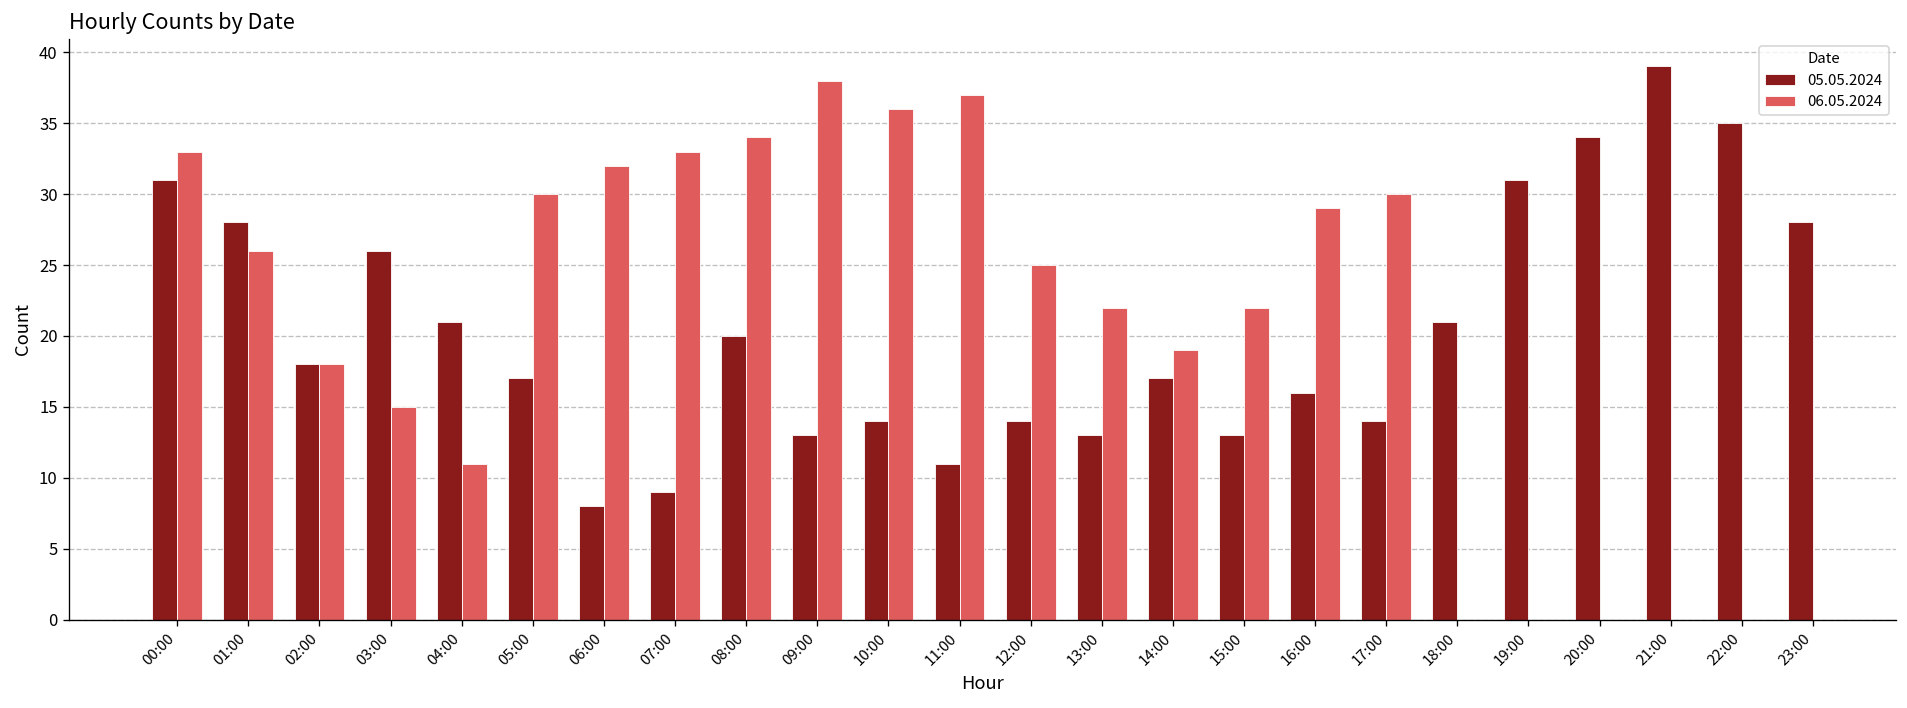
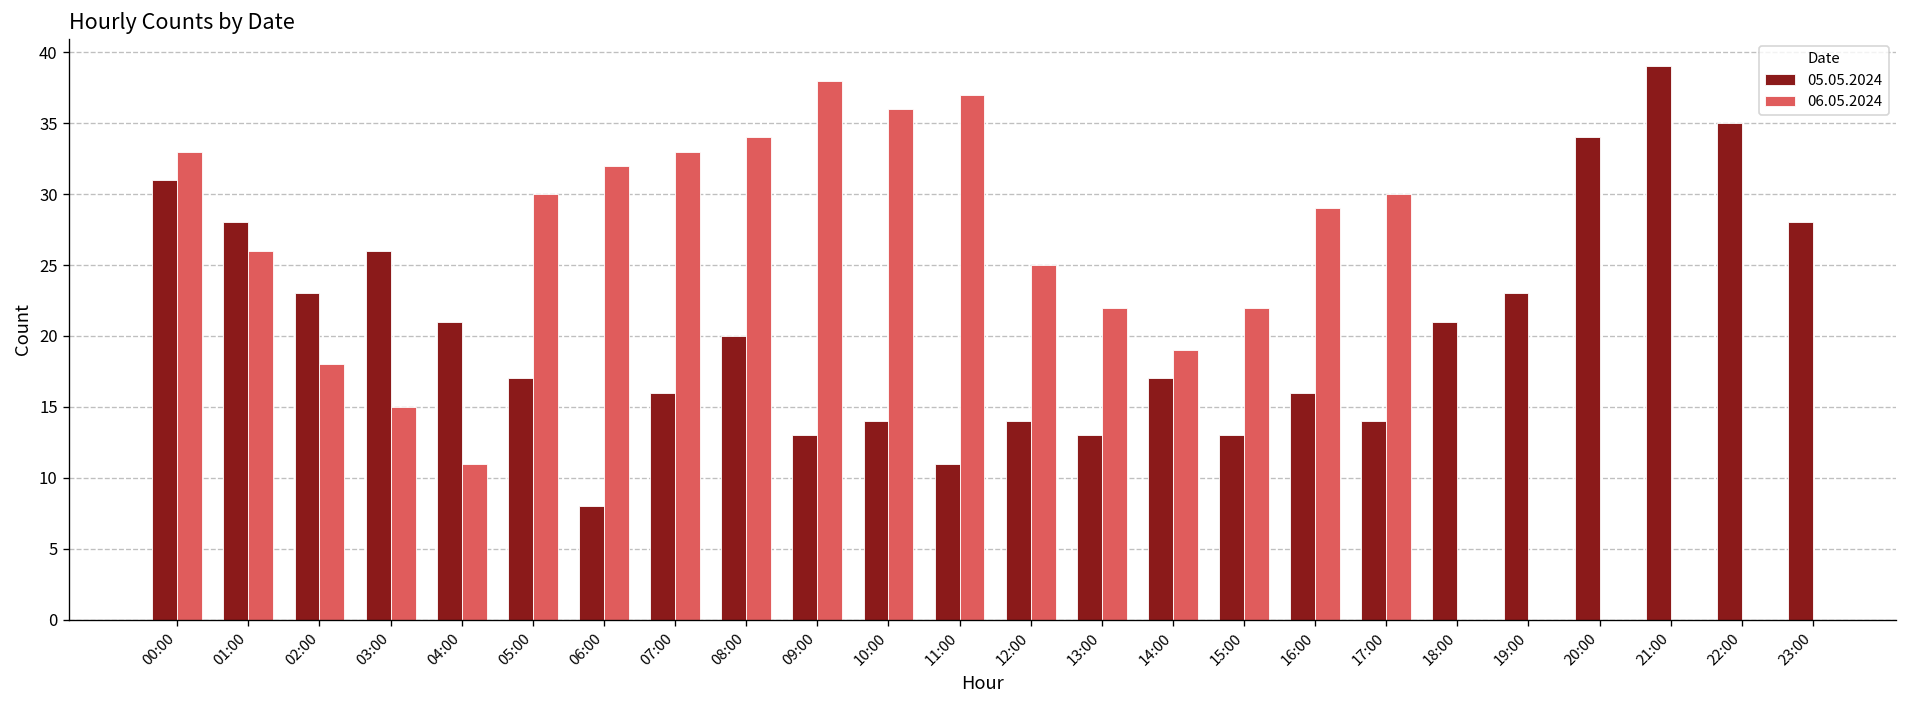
  {
    "05.05.2024": {
      "00:00": 31,
      "01:00": 28,
-     "02:00": 18,
+     "02:00": 23,
      "03:00": 26,
      "04:00": 21,
      "05:00": 17,
      "06:00": 8,
-     "07:00": 9,
+     "07:00": 16,
      "08:00": 20,
      "09:00": 13,
      "10:00": 14,
      "11:00": 11,
      "12:00": 14,
      "13:00": 13,
      "14:00": 17,
      "15:00": 13,
      "16:00": 16,
      "17:00": 14,
      "18:00": 21,
-     "19:00": 31,
+     "19:00": 23,
      "20:00": 34,
      "21:00": 39,
      "22:00": 35,
      "23:00": 28
    }
  }
